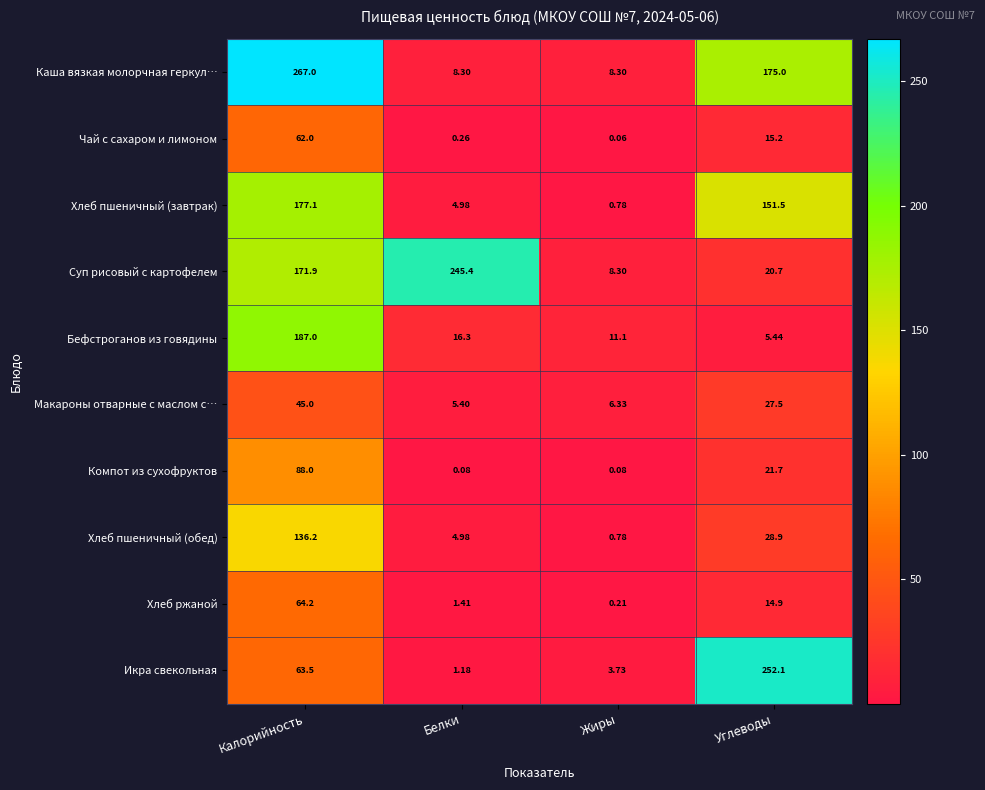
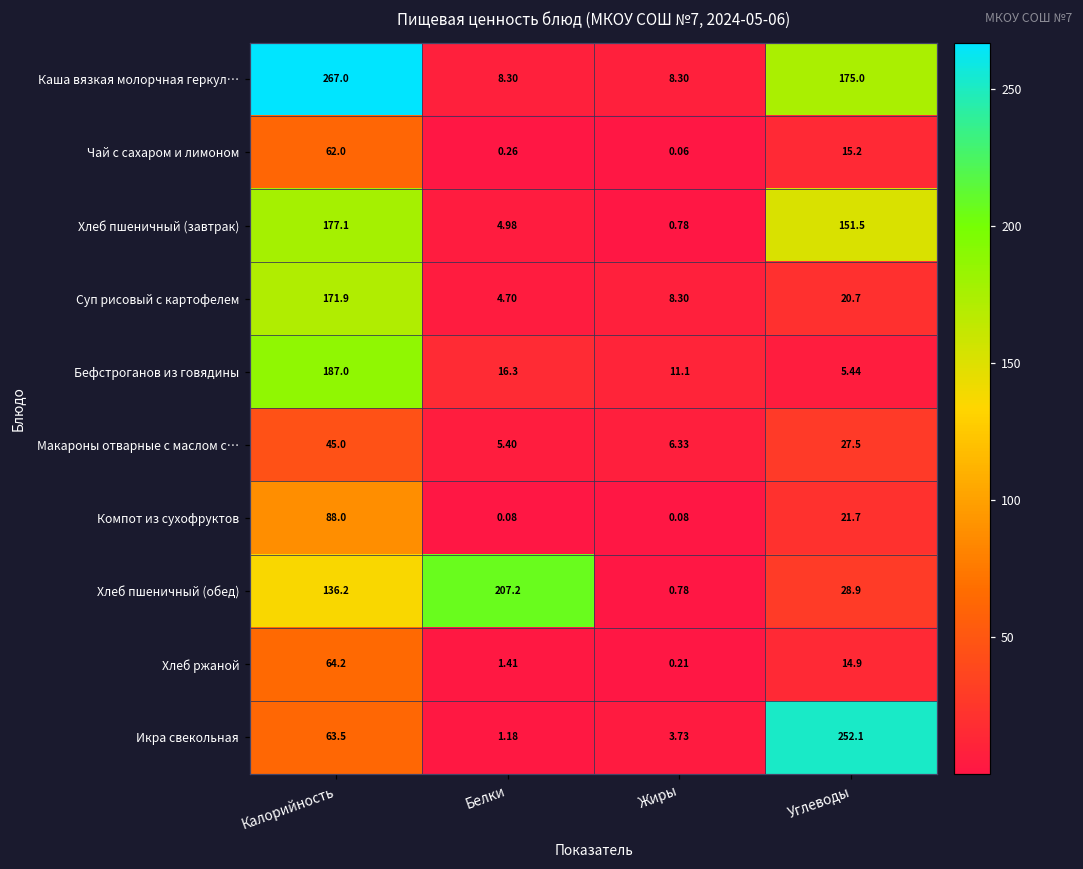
  {
    "Каша вязкая молорчная геркул…": {
      "Калорийность": 267.0,
      "Белки": 8.30,
      "Жиры": 8.30,
      "Углеводы": 175.0
    },
    "Чай с сахаром и лимоном": {
      "Калорийность": 62.0,
      "Белки": 0.26,
      "Жиры": 0.06,
      "Углеводы": 15.2
    },
    "Хлеб пшеничный (завтрак)": {
      "Калорийность": 177.1,
      "Белки": 4.98,
      "Жиры": 0.78,
      "Углеводы": 151.5
    },
    "Суп рисовый с картофелем": {
      "Калорийность": 171.9,
-     "Белки": 245.4,
+     "Белки": 4.70,
      "Жиры": 8.30,
      "Углеводы": 20.7
    },
    "Бефстроганов из говядины": {
      "Калорийность": 187.0,
      "Белки": 16.3,
      "Жиры": 11.1,
      "Углеводы": 5.44
    },
    "Макароны отварные с маслом с…": {
      "Калорийность": 45.0,
      "Белки": 5.40,
      "Жиры": 6.33,
      "Углеводы": 27.5
    },
    "Компот из сухофруктов": {
      "Калорийность": 88.0,
      "Белки": 0.08,
      "Жиры": 0.08,
      "Углеводы": 21.7
    },
    "Хлеб пшеничный (обед)": {
      "Калорийность": 136.2,
-     "Белки": 4.98,
+     "Белки": 207.2,
      "Жиры": 0.78,
      "Углеводы": 28.9
    },
    "Хлеб ржаной": {
      "Калорийность": 64.2,
      "Белки": 1.41,
      "Жиры": 0.21,
      "Углеводы": 14.9
    },
    "Икра свекольная": {
      "Калорийность": 63.5,
      "Белки": 1.18,
      "Жиры": 3.73,
      "Углеводы": 252.1
    }
  }
